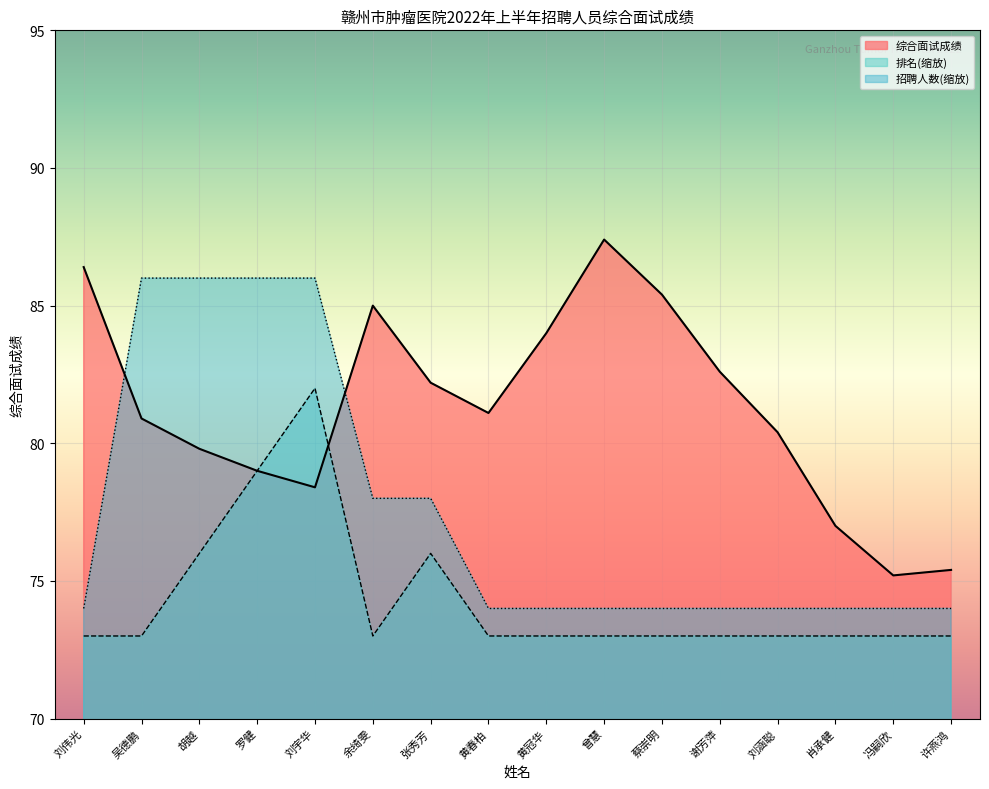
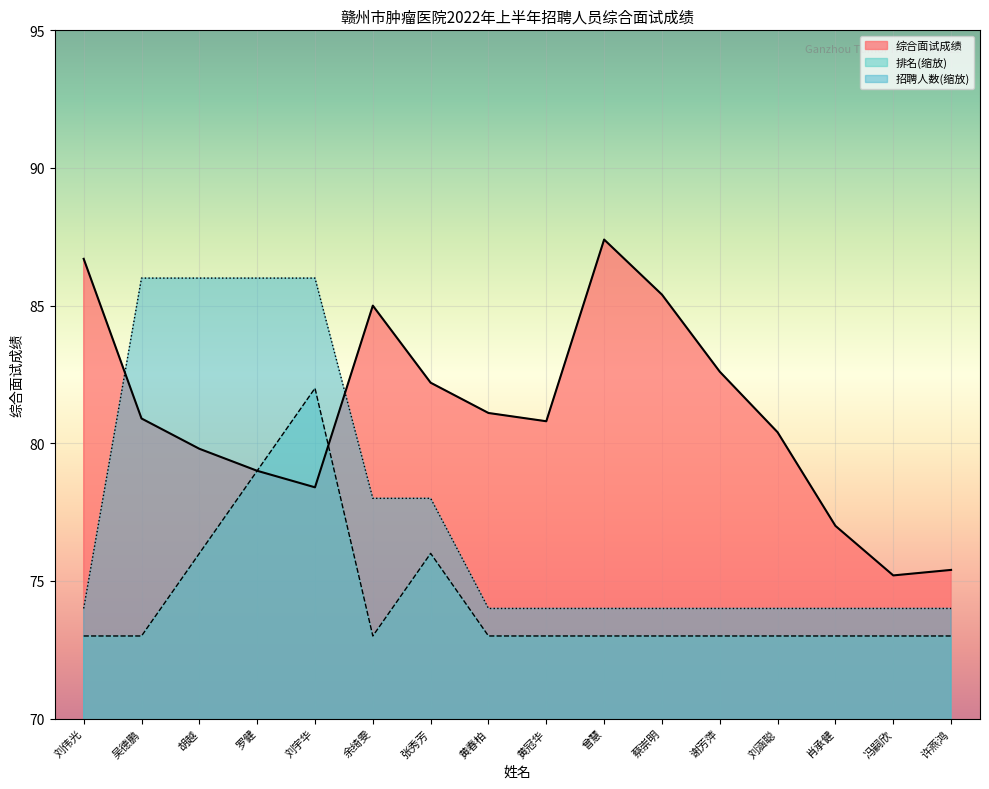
  {
    "综合面试成绩": {
-     "刘伟光": 86.4,
+     "刘伟光": 86.7,
      "吴德鹏": 80.9,
      "胡越": 79.8,
      "刘宇华": 78.4,
      "余绮雯": 85.0,
      "张秀芳": 82.2,
      "黄春柏": 81.1,
-     "黄冠华": 84.0,
+     "黄冠华": 80.8,
      "曾慧": 87.4,
      "蔡崇明": 85.4,
      "谢芳萍": 82.6,
      "刘涵聪": 80.4,
      "肖承健": 77.0,
      "冯嗣欣": 75.2,
      "许燕鸿": 75.4
    }
  }
